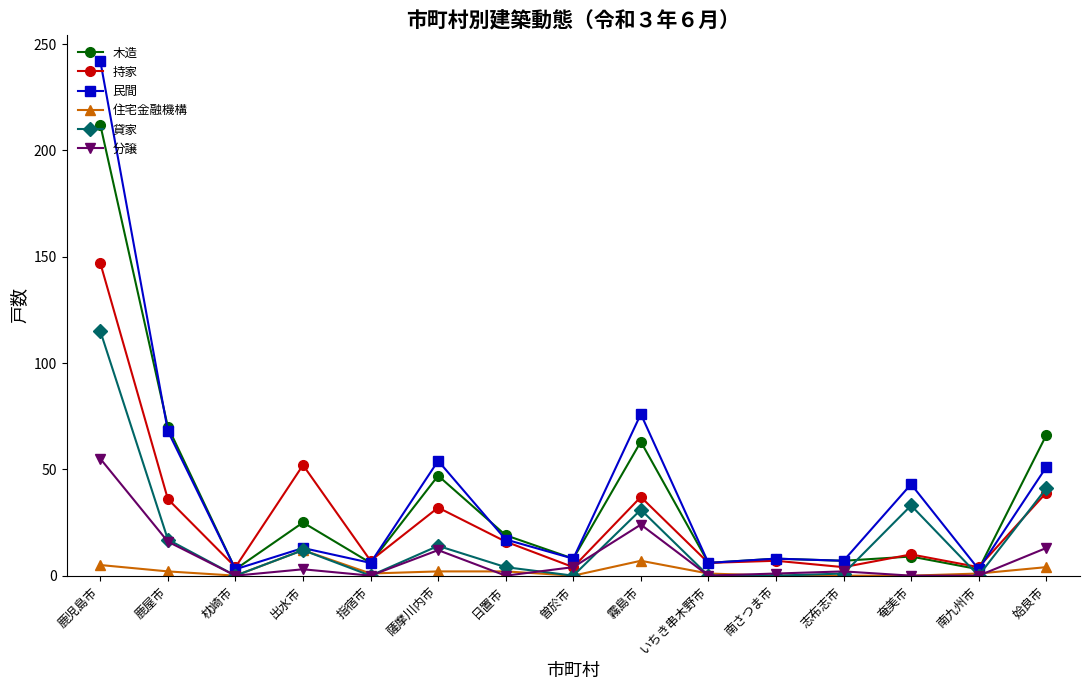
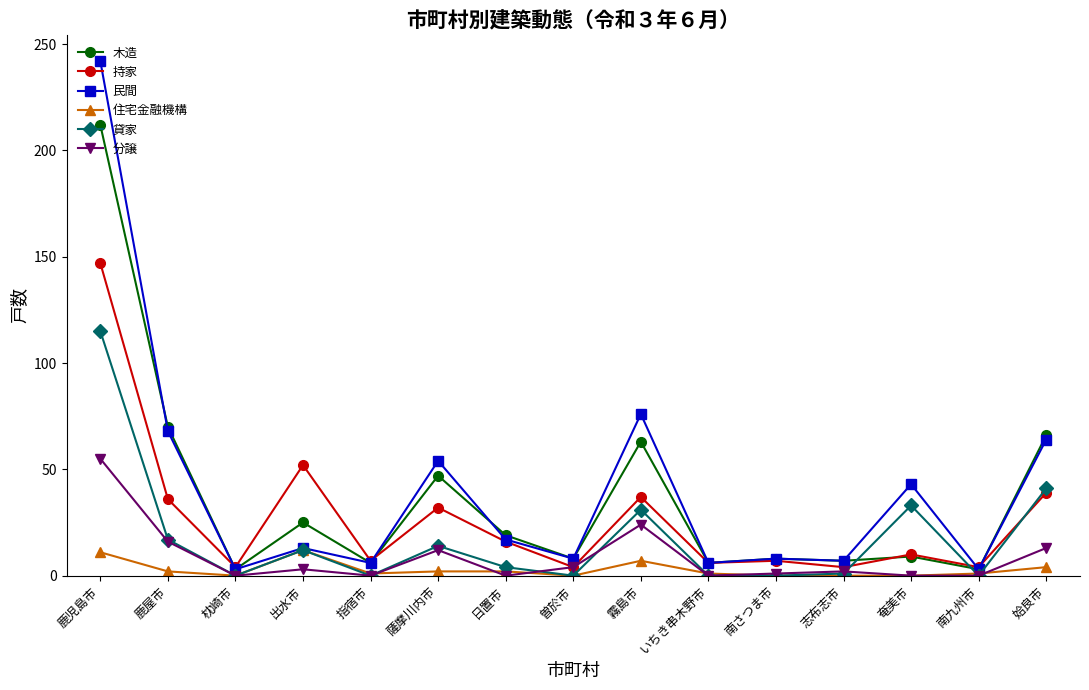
  {
    "木造": {
      "鹿児島市": 212,
      "鹿屋市": 70,
      "出水市": 25,
      "薩摩川内市": 47,
      "日置市": 19,
      "霧島市": 63,
      "姶良市": 66
    },
    "持家": {
      "鹿児島市": 147,
      "鹿屋市": 36,
      "出水市": 52,
      "薩摩川内市": 32,
      "霧島市": 37,
      "志布志市": 4,
      "姶良市": 39
    },
    "民間": {
      "鹿児島市": 242,
      "鹿屋市": 68,
      "薩摩川内市": 54,
      "霧島市": 76,
      "奄美市": 43,
-     "姶良市": 51
+     "姶良市": 64
    },
    "住宅金融機構": {
-     "鹿児島市": 5,
+     "鹿児島市": 11,
      "鹿屋市": 2,
      "薩摩川内市": 2,
      "日置市": 2,
      "霧島市": 7,
      "姶良市": 4
    },
    "貸家": {
      "鹿児島市": 115,
      "薩摩川内市": 14,
      "日置市": 4,
      "霧島市": 31,
      "奄美市": 33,
      "姶良市": 41
    },
    "分譲": {
      "鹿児島市": 55,
      "出水市": 3,
      "薩摩川内市": 12,
      "日置市": 0,
      "霧島市": 24,
      "姶良市": 13
    }
  }
